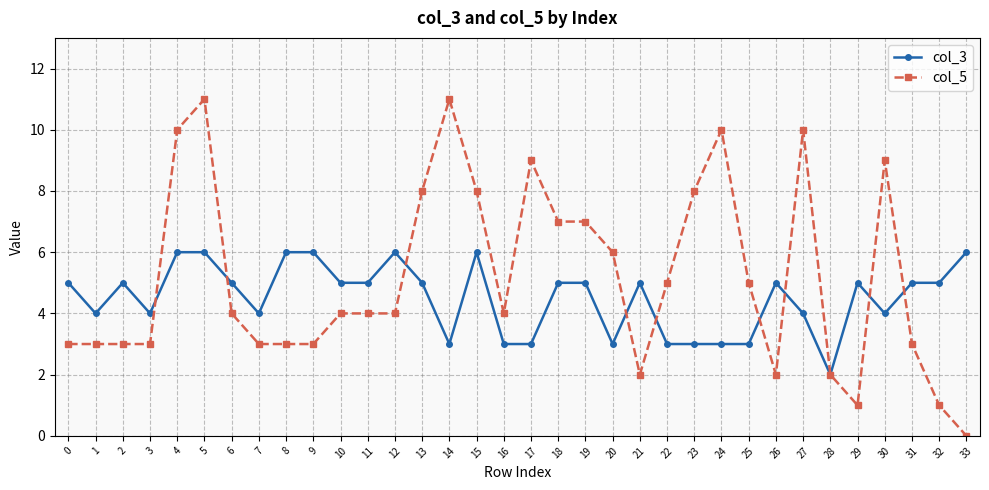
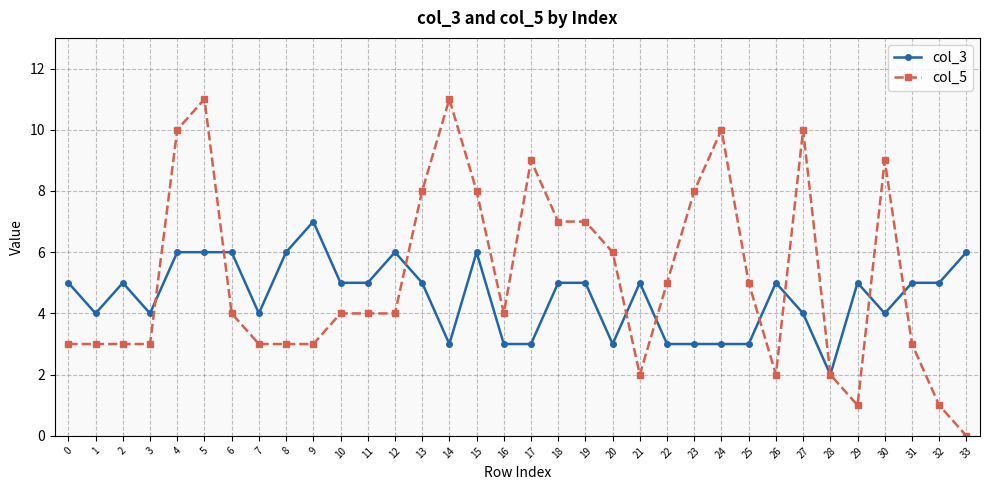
  {
    "col_3": {
      "0": 5,
      "1": 4,
      "2": 5,
      "3": 4,
      "4": 6,
      "5": 6,
-     "6": 5,
+     "6": 6,
      "7": 4,
      "8": 6,
-     "9": 6,
+     "9": 7,
      "10": 5,
      "11": 5,
      "12": 6,
      "13": 5,
      "14": 3,
      "15": 6,
      "16": 3,
      "17": 3,
      "18": 5,
      "19": 5,
      "20": 3,
      "21": 5,
      "22": 3,
      "23": 3,
      "24": 3,
      "25": 3,
      "26": 5,
      "27": 4,
      "29": 5,
      "30": 4,
      "31": 5,
      "32": 5,
      "33": 6
    },
    "col_5": {
      "0": 3,
      "1": 3,
      "2": 3,
      "3": 3,
      "4": 10,
      "5": 11,
      "6": 4,
      "7": 3,
      "8": 3,
      "9": 3,
      "10": 4,
      "11": 4,
      "12": 4,
      "13": 8,
      "14": 11,
      "15": 8,
      "16": 4,
      "17": 9,
      "18": 7,
      "19": 7,
      "20": 6,
      "21": 2,
      "22": 5,
      "23": 8,
      "24": 10,
      "25": 5,
      "26": 2,
      "27": 10,
      "29": 1,
      "30": 9,
      "31": 3,
      "32": 1,
      "33": 0
    }
  }
